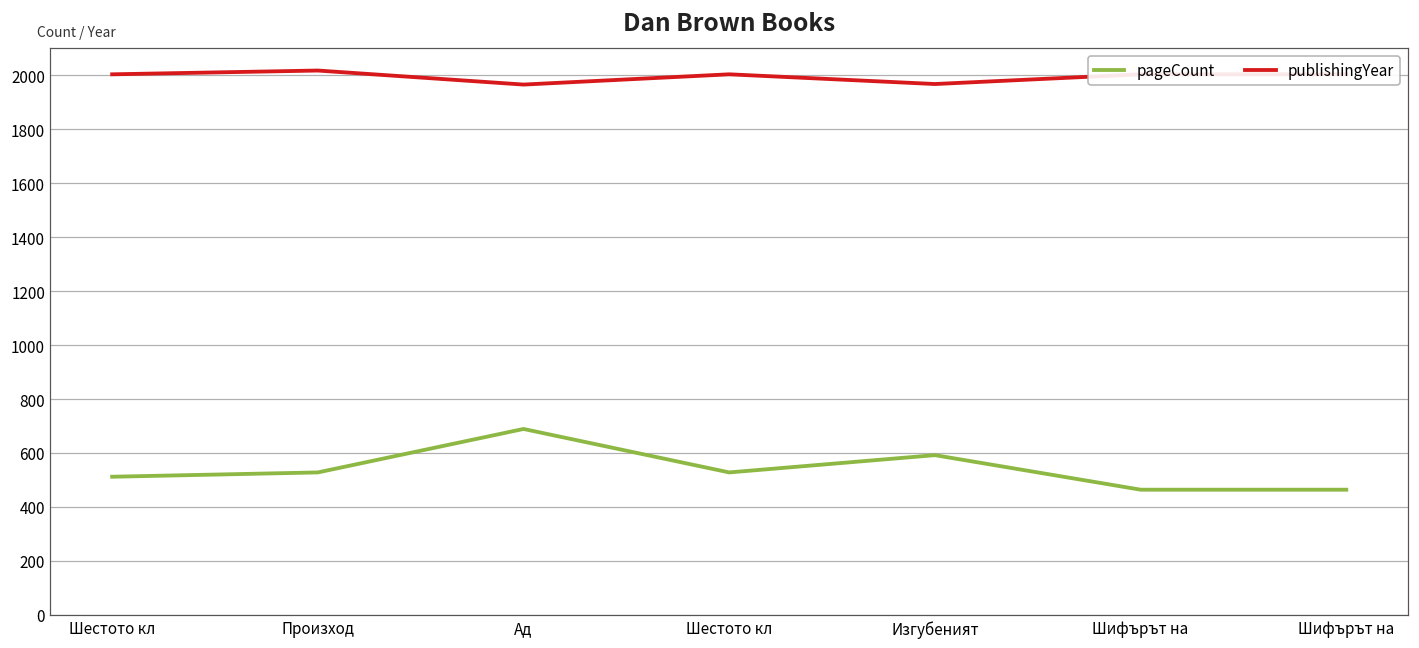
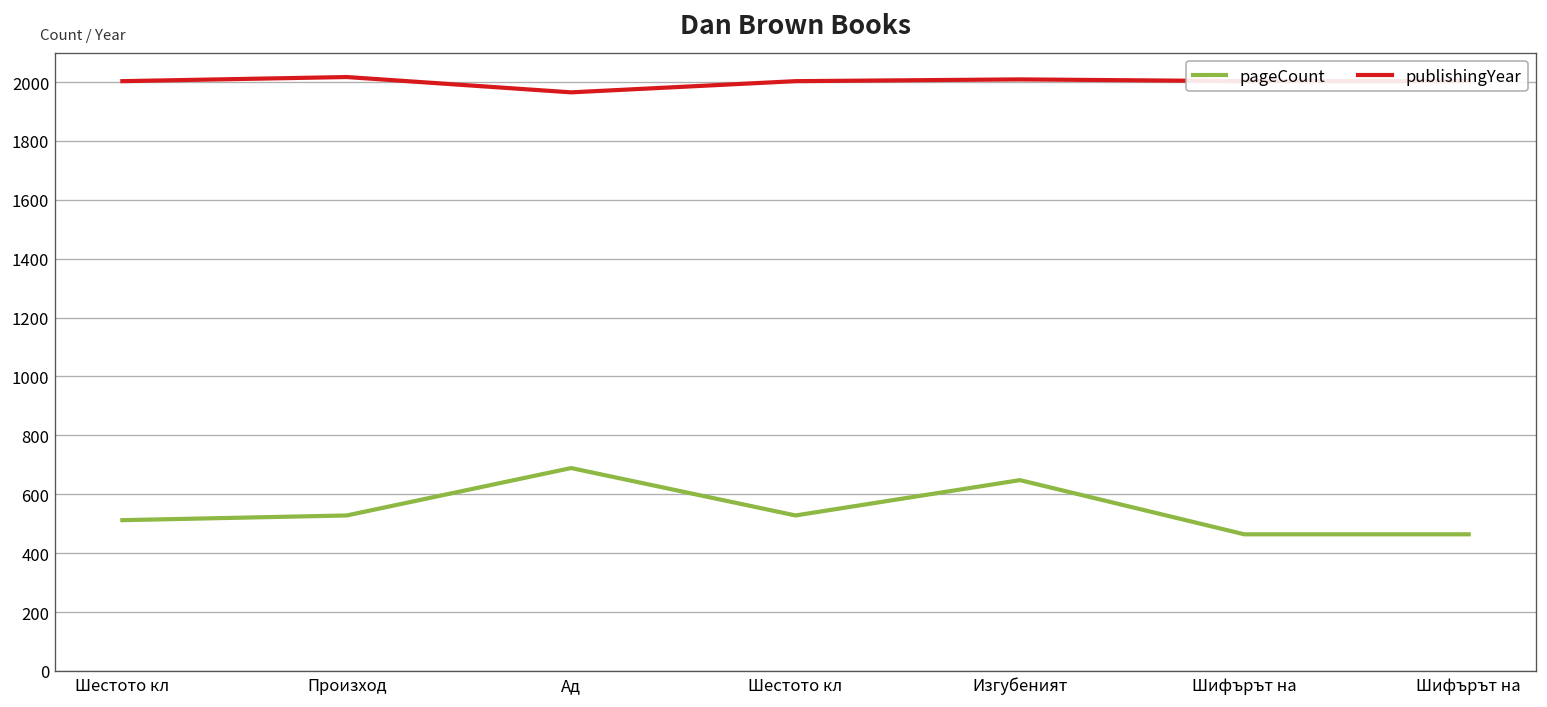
  {
    "pageCount": {
      "Произход": 530,
      "Ад": 690,
-     "Изгубеният": 590
+     "Изгубеният": 650
    },
    "publishingYear": {
      "Произход": 2020,
      "Ад": 1970,
-     "Изгубеният": 1970
+     "Изгубеният": 2010
    }
  }
